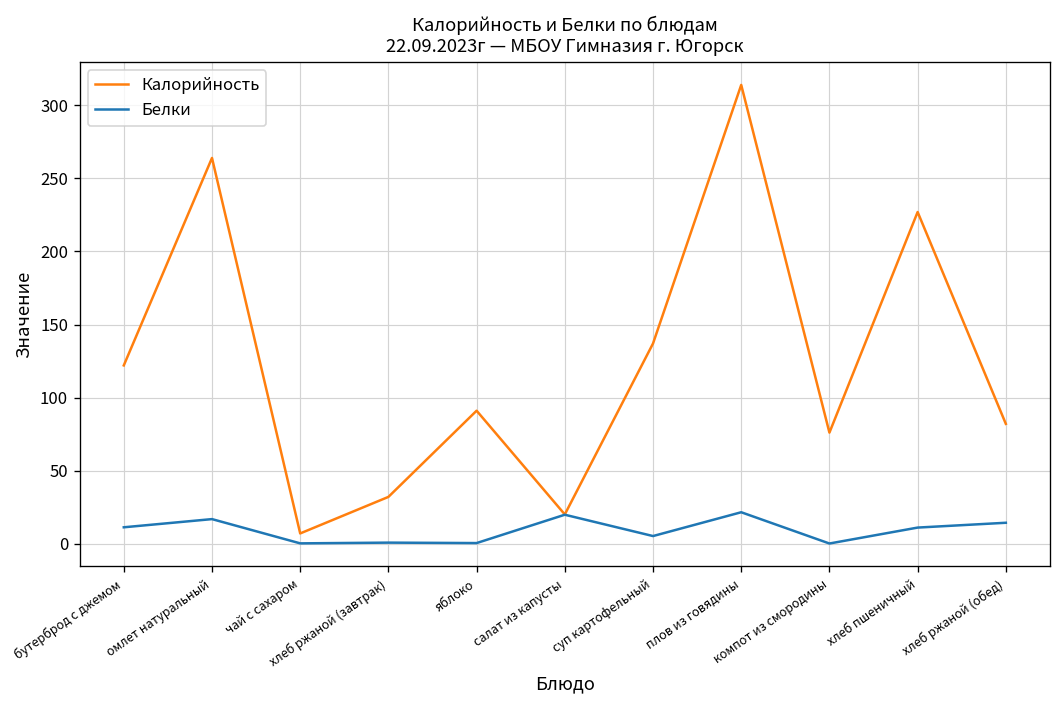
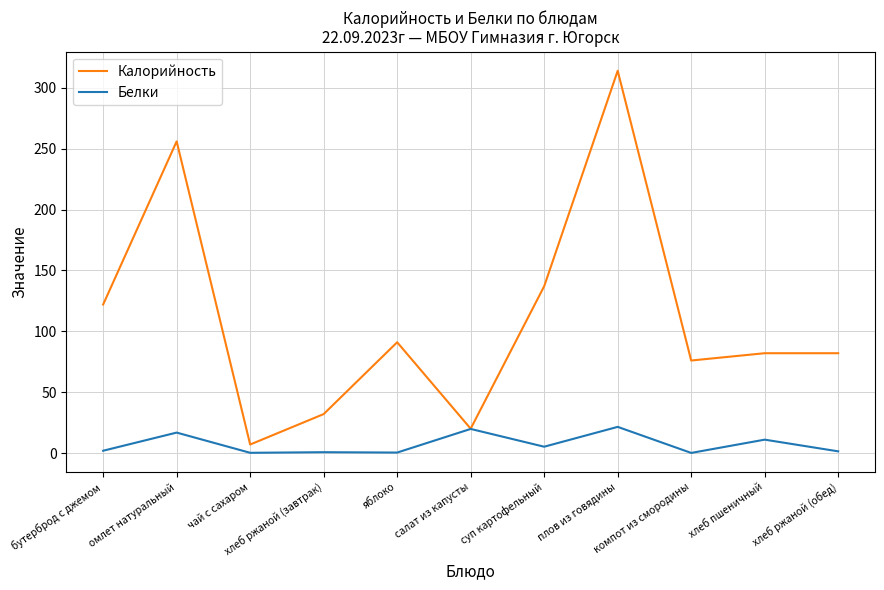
  {
    "Калорийность": {
      "бутерброд с джемом": 122,
-     "омлет натуральный": 264,
+     "омлет натуральный": 256,
      "чай с сахаром": 7,
      "хлеб ржаной (завтрак)": 32,
      "яблоко": 91,
      "суп картофельный": 137,
      "плов из говядины": 314,
      "компот из смородины": 76,
-     "хлеб пшеничный": 227,
+     "хлеб пшеничный": 82,
      "хлеб ржаной (обед)": 82
    },
    "Белки": {
-     "бутерброд с джемом": 11,
+     "бутерброд с джемом": 2,
      "омлет натуральный": 17,
      "чай с сахаром": 0,
      "хлеб ржаной (завтрак)": 1,
      "яблоко": 0,
      "суп картофельный": 5,
      "плов из говядины": 22,
      "компот из смородины": 0,
      "хлеб пшеничный": 11,
-     "хлеб ржаной (обед)": 14
+     "хлеб ржаной (обед)": 1
    }
  }
